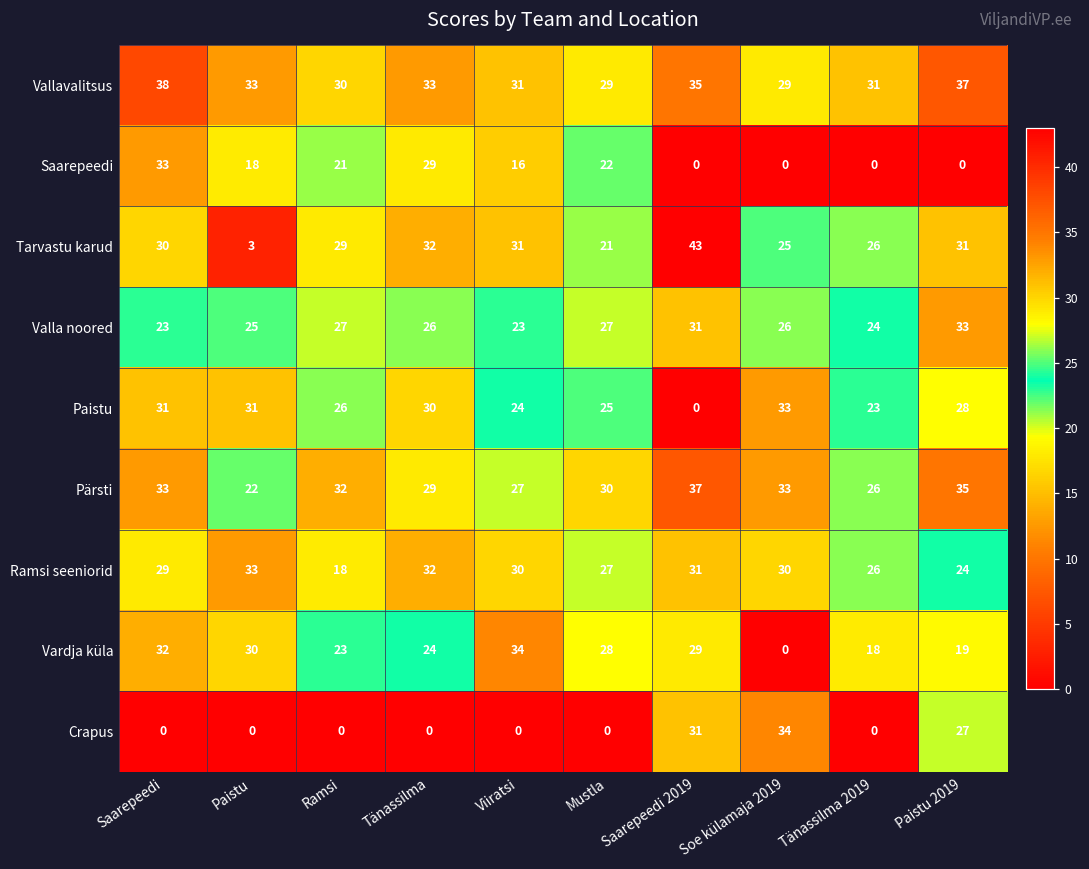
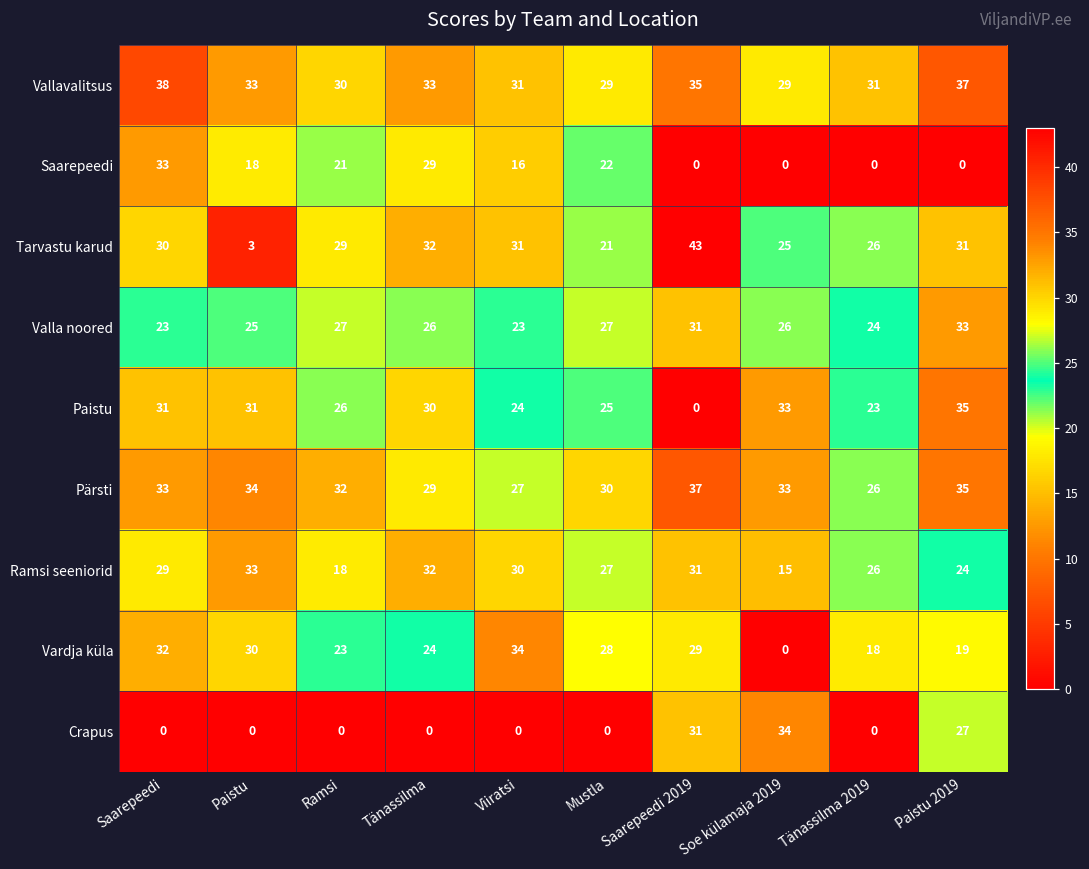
  {
    "Vallavalitsus": {
      "Saarepeedi": 38,
      "Paistu": 33,
      "Ramsi": 30,
      "Tänassilma": 33,
      "Viiratsi": 31,
      "Mustla": 29,
      "Saarepeedi 2019": 35,
      "Soe külamaja 2019": 29,
      "Tänassilma 2019": 31,
      "Paistu 2019": 37
    },
    "Saarepeedi": {
      "Saarepeedi": 33,
      "Paistu": 18,
      "Ramsi": 21,
      "Tänassilma": 29,
      "Viiratsi": 16,
      "Mustla": 22,
      "Saarepeedi 2019": 0,
      "Soe külamaja 2019": 0,
      "Tänassilma 2019": 0,
      "Paistu 2019": 0
    },
    "Tarvastu karud": {
      "Saarepeedi": 30,
      "Paistu": 3,
      "Ramsi": 29,
      "Tänassilma": 32,
      "Viiratsi": 31,
      "Mustla": 21,
      "Saarepeedi 2019": 43,
      "Soe külamaja 2019": 25,
      "Tänassilma 2019": 26,
      "Paistu 2019": 31
    },
    "Valla noored": {
      "Saarepeedi": 23,
      "Paistu": 25,
      "Ramsi": 27,
      "Tänassilma": 26,
      "Viiratsi": 23,
      "Mustla": 27,
      "Saarepeedi 2019": 31,
      "Soe külamaja 2019": 26,
      "Tänassilma 2019": 24,
      "Paistu 2019": 33
    },
    "Paistu": {
      "Saarepeedi": 31,
      "Paistu": 31,
      "Ramsi": 26,
      "Tänassilma": 30,
      "Viiratsi": 24,
      "Mustla": 25,
      "Saarepeedi 2019": 0,
      "Soe külamaja 2019": 33,
      "Tänassilma 2019": 23,
-     "Paistu 2019": 28
+     "Paistu 2019": 35
    },
    "Pärsti": {
      "Saarepeedi": 33,
-     "Paistu": 22,
+     "Paistu": 34,
      "Ramsi": 32,
      "Tänassilma": 29,
      "Viiratsi": 27,
      "Mustla": 30,
      "Saarepeedi 2019": 37,
      "Soe külamaja 2019": 33,
      "Tänassilma 2019": 26,
      "Paistu 2019": 35
    },
    "Ramsi seeniorid": {
      "Saarepeedi": 29,
      "Paistu": 33,
      "Ramsi": 18,
      "Tänassilma": 32,
      "Viiratsi": 30,
      "Mustla": 27,
      "Saarepeedi 2019": 31,
-     "Soe külamaja 2019": 30,
+     "Soe külamaja 2019": 15,
      "Tänassilma 2019": 26,
      "Paistu 2019": 24
    },
    "Vardja küla": {
      "Saarepeedi": 32,
      "Paistu": 30,
      "Ramsi": 23,
      "Tänassilma": 24,
      "Viiratsi": 34,
      "Mustla": 28,
      "Saarepeedi 2019": 29,
      "Soe külamaja 2019": 0,
      "Tänassilma 2019": 18,
      "Paistu 2019": 19
    },
    "Crapus": {
      "Saarepeedi": 0,
      "Paistu": 0,
      "Ramsi": 0,
      "Tänassilma": 0,
      "Viiratsi": 0,
      "Mustla": 0,
      "Saarepeedi 2019": 31,
      "Soe külamaja 2019": 34,
      "Tänassilma 2019": 0,
      "Paistu 2019": 27
    }
  }
